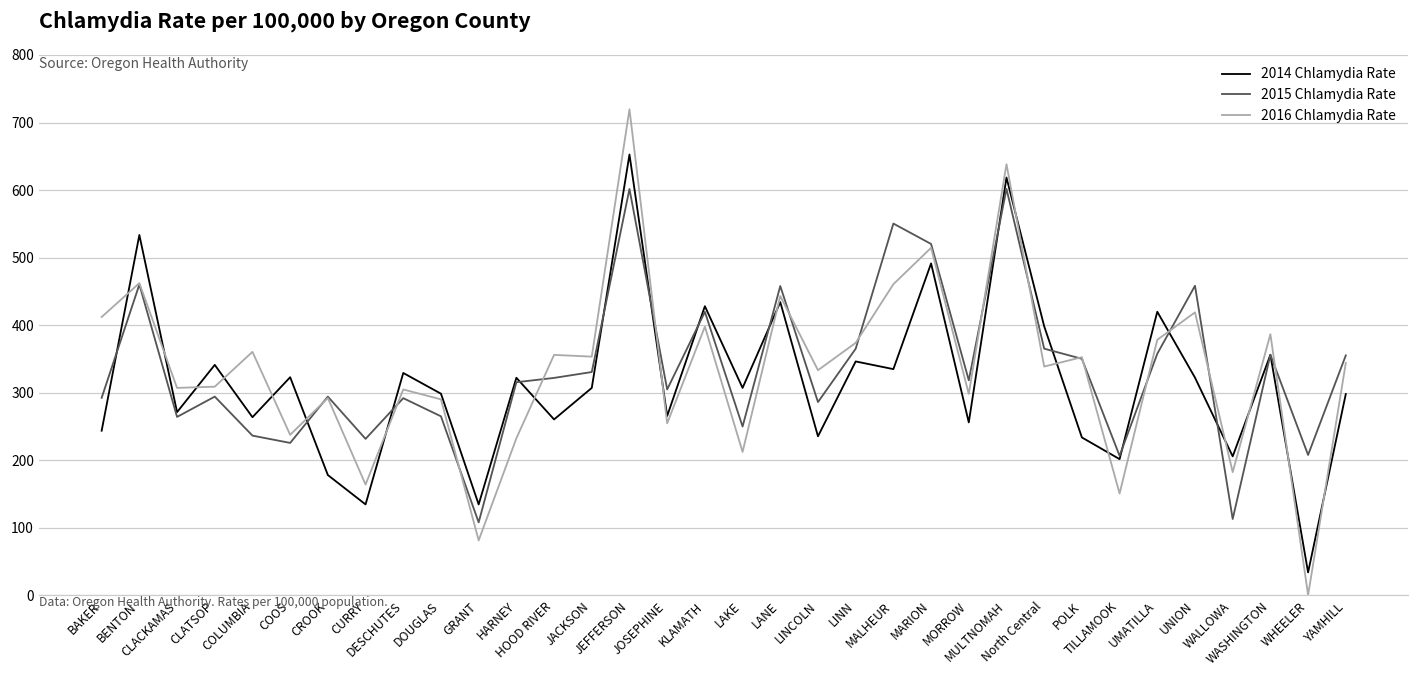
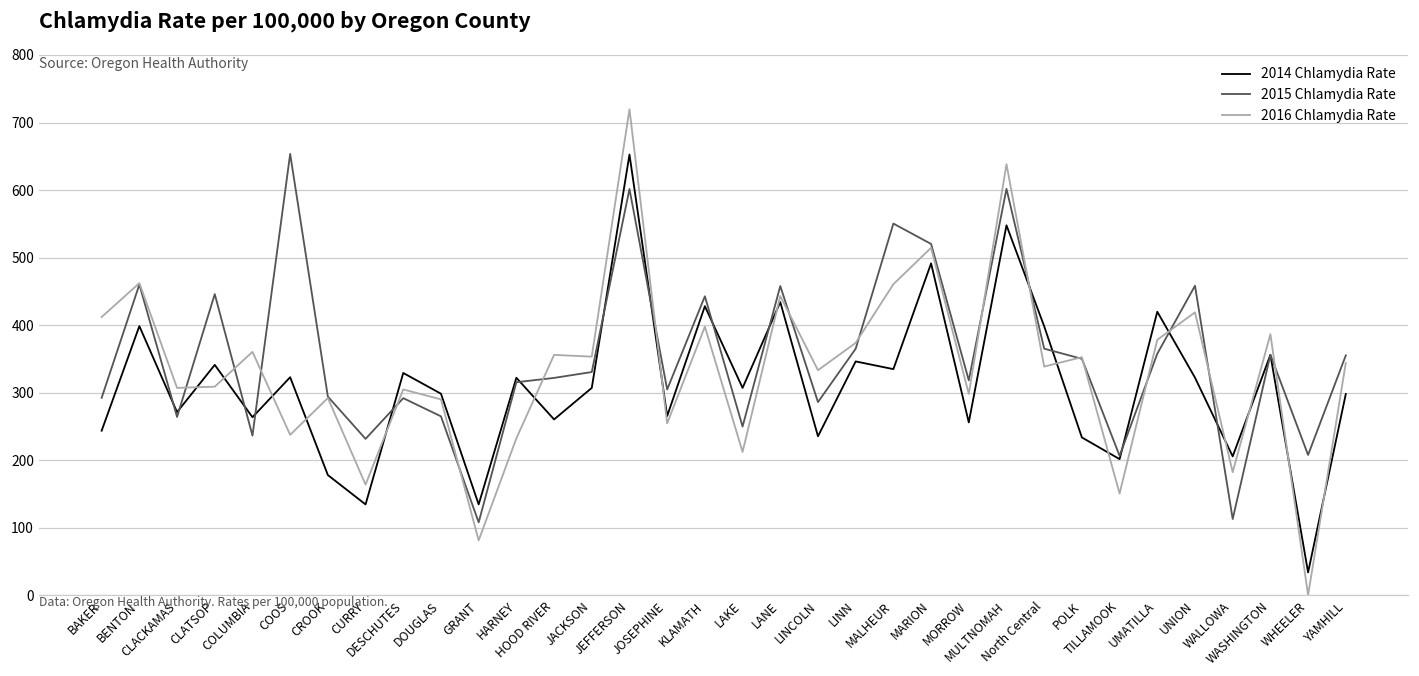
  {
    "2014 Chlamydia Rate": {
      "BAKER": 240,
-     "BENTON": 530,
+     "BENTON": 400,
      "CLACKAMAS": 270,
      "CLATSOP": 340,
      "COLUMBIA": 260,
      "COOS": 320,
      "CROOK": 180,
      "CURRY": 130,
      "DESCHUTES": 330,
      "DOUGLAS": 300,
      "GRANT": 130,
      "HARNEY": 320,
      "HOOD RIVER": 260,
      "JACKSON": 310,
      "JEFFERSON": 650,
      "JOSEPHINE": 270,
      "KLAMATH": 430,
      "LAKE": 310,
      "LANE": 430,
      "LINCOLN": 240,
      "LINN": 350,
      "MALHEUR": 330,
      "MARION": 490,
      "MORROW": 260,
-     "MULTNOMAH": 620,
+     "MULTNOMAH": 550,
      "North Central": 400,
      "POLK": 230,
      "TILLAMOOK": 200,
      "UMATILLA": 420,
      "UNION": 320,
      "WALLOWA": 210,
      "WHEELER": 30,
      "YAMHILL": 300
    },
    "2015 Chlamydia Rate": {
      "BAKER": 290,
      "CLACKAMAS": 260,
-     "CLATSOP": 290,
+     "CLATSOP": 450,
      "COLUMBIA": 240,
-     "COOS": 230,
+     "COOS": 650,
      "CURRY": 230,
      "DESCHUTES": 290,
      "DOUGLAS": 260,
      "GRANT": 110,
      "HARNEY": 320,
      "HOOD RIVER": 320,
      "JACKSON": 330,
      "JEFFERSON": 600,
      "JOSEPHINE": 300,
-     "KLAMATH": 420,
+     "KLAMATH": 440,
      "LAKE": 250,
      "LANE": 460,
      "LINCOLN": 290,
      "LINN": 360,
      "MALHEUR": 550,
      "MARION": 520,
      "MORROW": 320,
      "MULTNOMAH": 600,
      "North Central": 370,
      "TILLAMOOK": 210,
      "UMATILLA": 360,
      "UNION": 460,
      "WALLOWA": 110,
      "WHEELER": 210,
      "YAMHILL": 360
    },
    "2016 Chlamydia Rate": {
      "BAKER": 410,
      "CLACKAMAS": 310,
      "CLATSOP": 310,
      "COLUMBIA": 360,
      "COOS": 240,
      "CURRY": 160,
      "DESCHUTES": 300,
      "DOUGLAS": 290,
      "GRANT": 80,
      "HARNEY": 230,
      "HOOD RIVER": 360,
      "JACKSON": 350,
      "JEFFERSON": 720,
      "JOSEPHINE": 250,
      "KLAMATH": 400,
      "LAKE": 210,
      "LANE": 440,
      "LINCOLN": 330,
      "LINN": 370,
      "MALHEUR": 460,
      "MARION": 510,
      "MORROW": 300,
      "MULTNOMAH": 640,
      "North Central": 340,
      "TILLAMOOK": 150,
      "UMATILLA": 380,
      "UNION": 420,
      "WALLOWA": 180,
      "WASHINGTON": 390,
      "WHEELER": 0,
      "YAMHILL": 340
    }
  }
